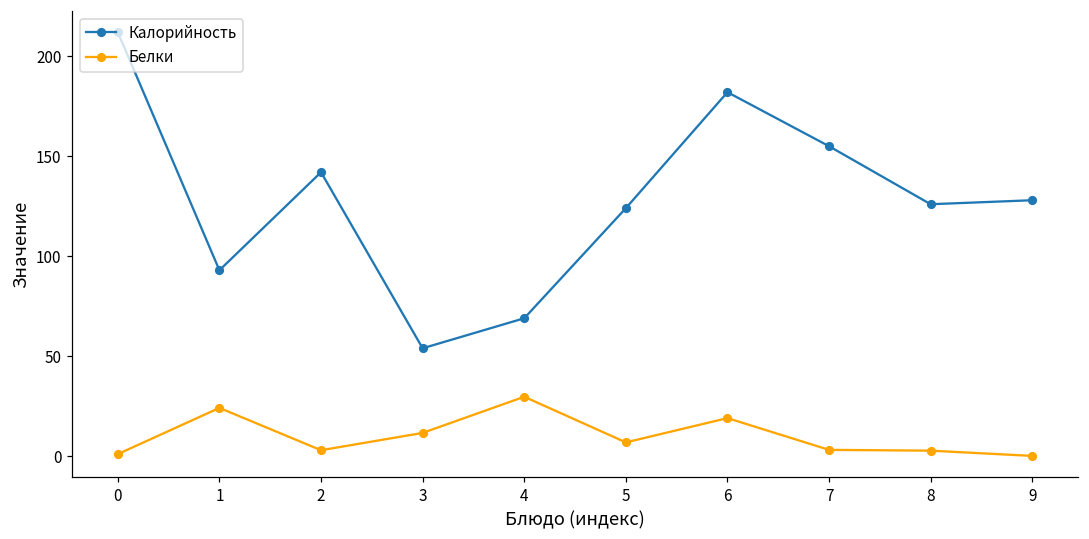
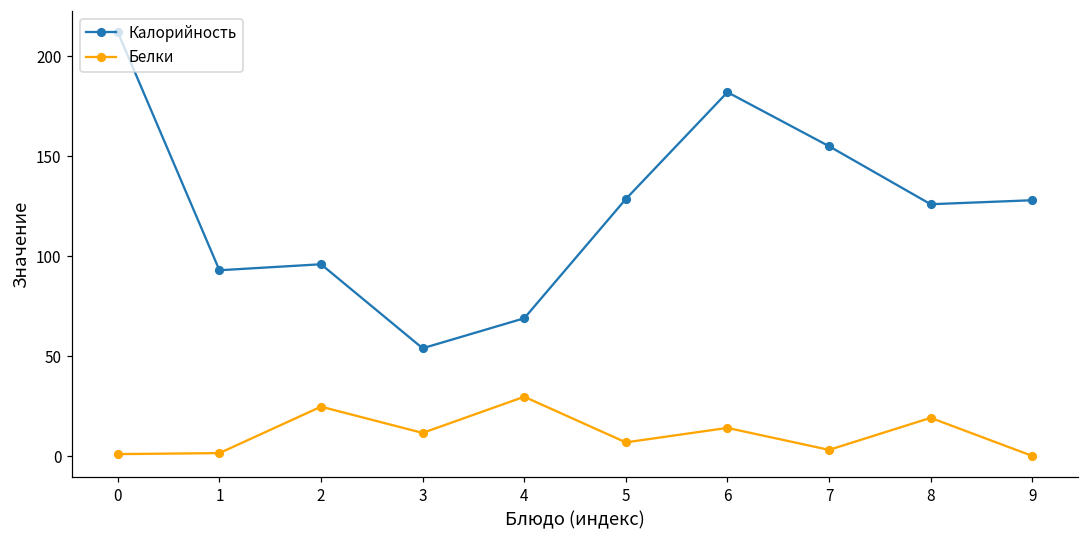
  {
    "Калорийность": {
      "1": 93,
-     "2": 142,
+     "2": 96,
      "3": 54,
      "4": 69,
-     "5": 124,
+     "5": 129,
      "6": 182,
      "7": 155,
      "8": 126,
      "9": 128
    },
    "Белки": {
      "0": 1,
-     "1": 24,
-     "2": 3,
+     "1": 2,
+     "2": 25,
      "3": 12,
      "4": 30,
      "5": 7,
-     "6": 19,
+     "6": 14,
      "7": 3,
-     "8": 3,
+     "8": 19,
      "9": 0
    }
  }
